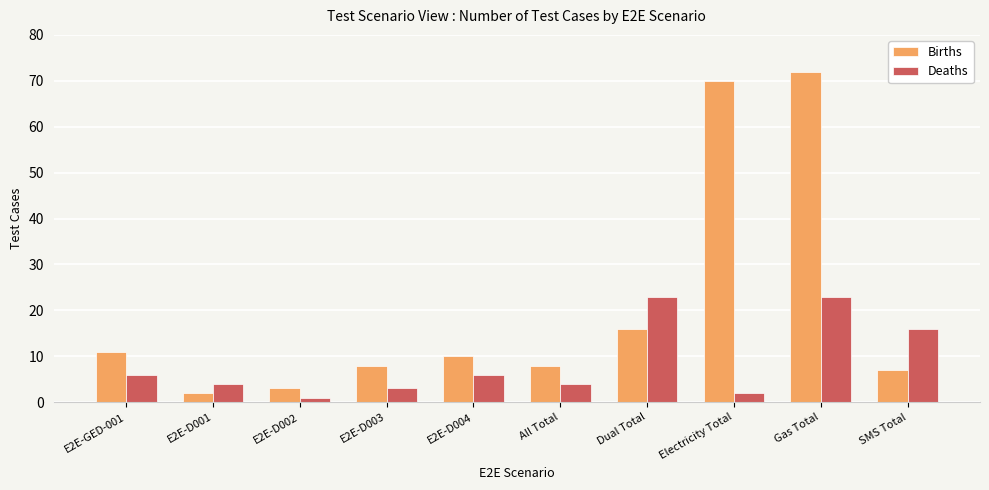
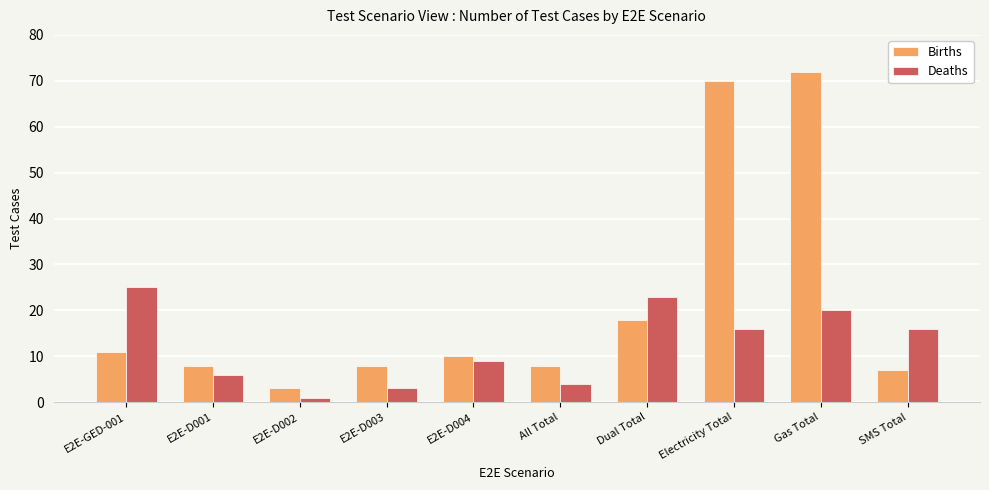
  {
    "Births": {
      "E2E-GED-001": 11,
-     "E2E-D001": 2,
+     "E2E-D001": 8,
      "E2E-D002": 3,
      "E2E-D003": 8,
      "E2E-D004": 10,
      "All Total": 8,
-     "Dual Total": 16,
+     "Dual Total": 18,
      "Electricity Total": 70,
      "Gas Total": 72,
      "SMS Total": 7
    },
    "Deaths": {
-     "E2E-GED-001": 6,
-     "E2E-D001": 4,
+     "E2E-GED-001": 25,
+     "E2E-D001": 6,
      "E2E-D002": 1,
      "E2E-D003": 3,
-     "E2E-D004": 6,
+     "E2E-D004": 9,
      "All Total": 4,
      "Dual Total": 23,
-     "Electricity Total": 2,
-     "Gas Total": 23,
+     "Electricity Total": 16,
+     "Gas Total": 20,
      "SMS Total": 16
    }
  }
